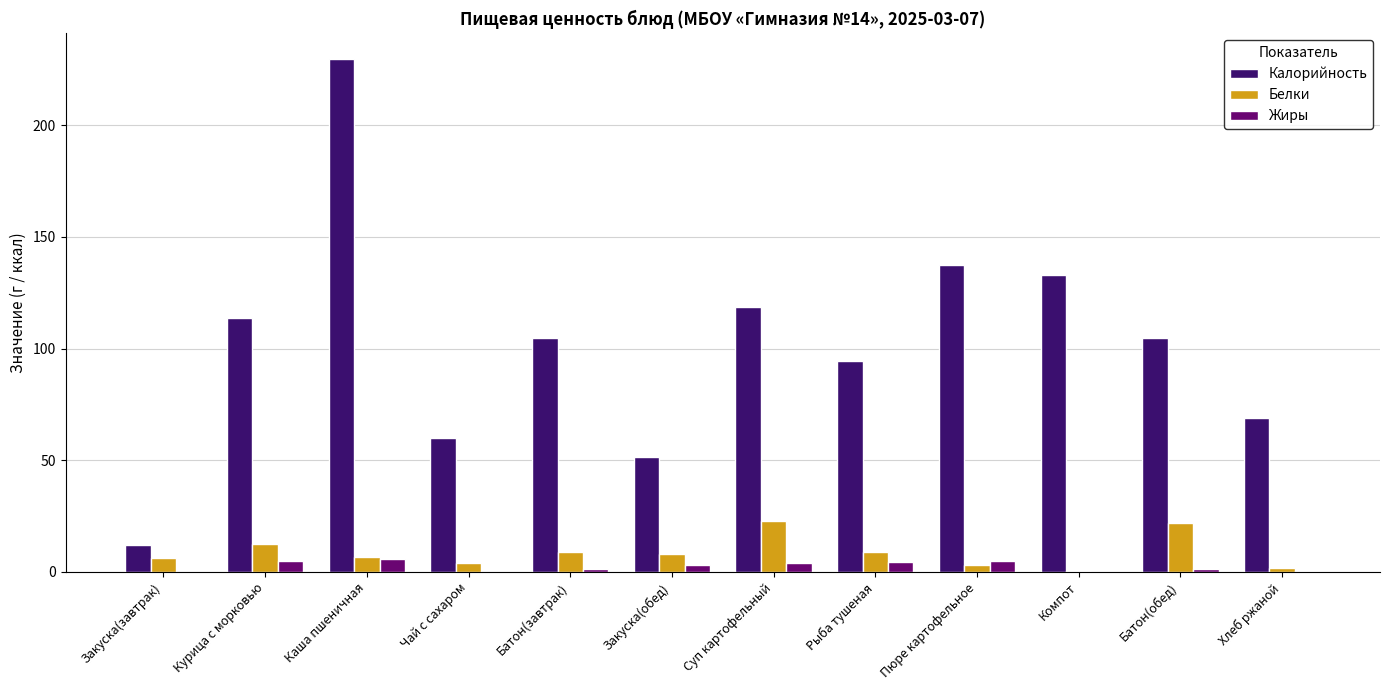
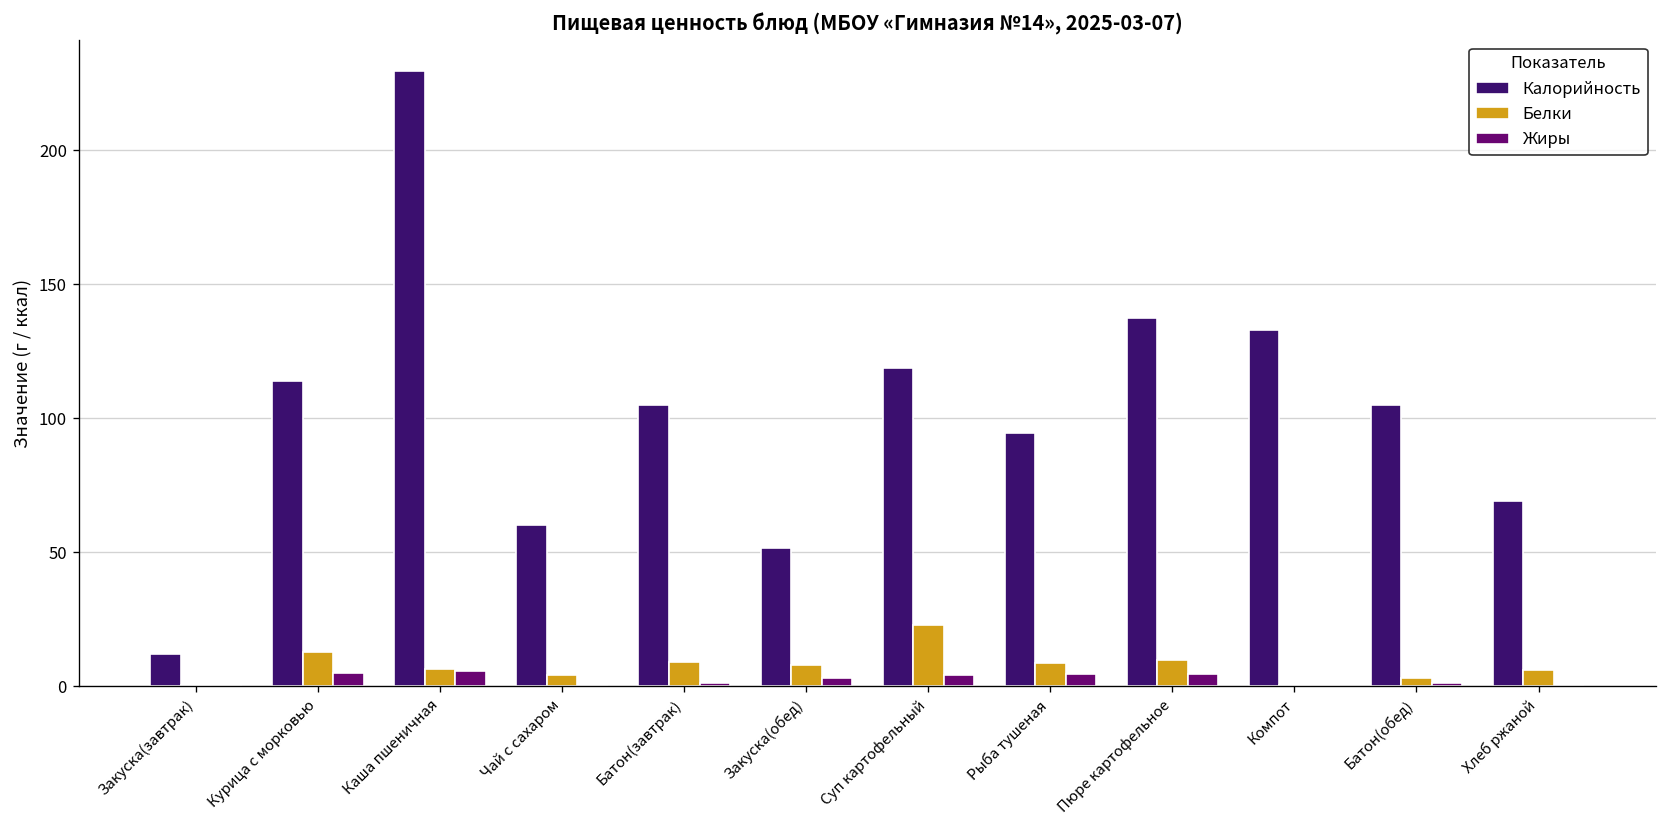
  {
    "Белки": {
-     "Закуска(завтрак)": 6,
+     "Закуска(завтрак)": 1,
      "Курица с морковью": 13,
      "Каша пшеничная": 7,
      "Чай с сахаром": 4,
      "Батон(завтрак)": 9,
      "Закуска(обед)": 8,
      "Суп картофельный": 23,
      "Рыба тушеная": 9,
-     "Пюре картофельное": 3,
-     "Батон(обед)": 22,
-     "Хлеб ржаной": 2
+     "Пюре картофельное": 10,
+     "Батон(обед)": 3,
+     "Хлеб ржаной": 6
    }
  }
